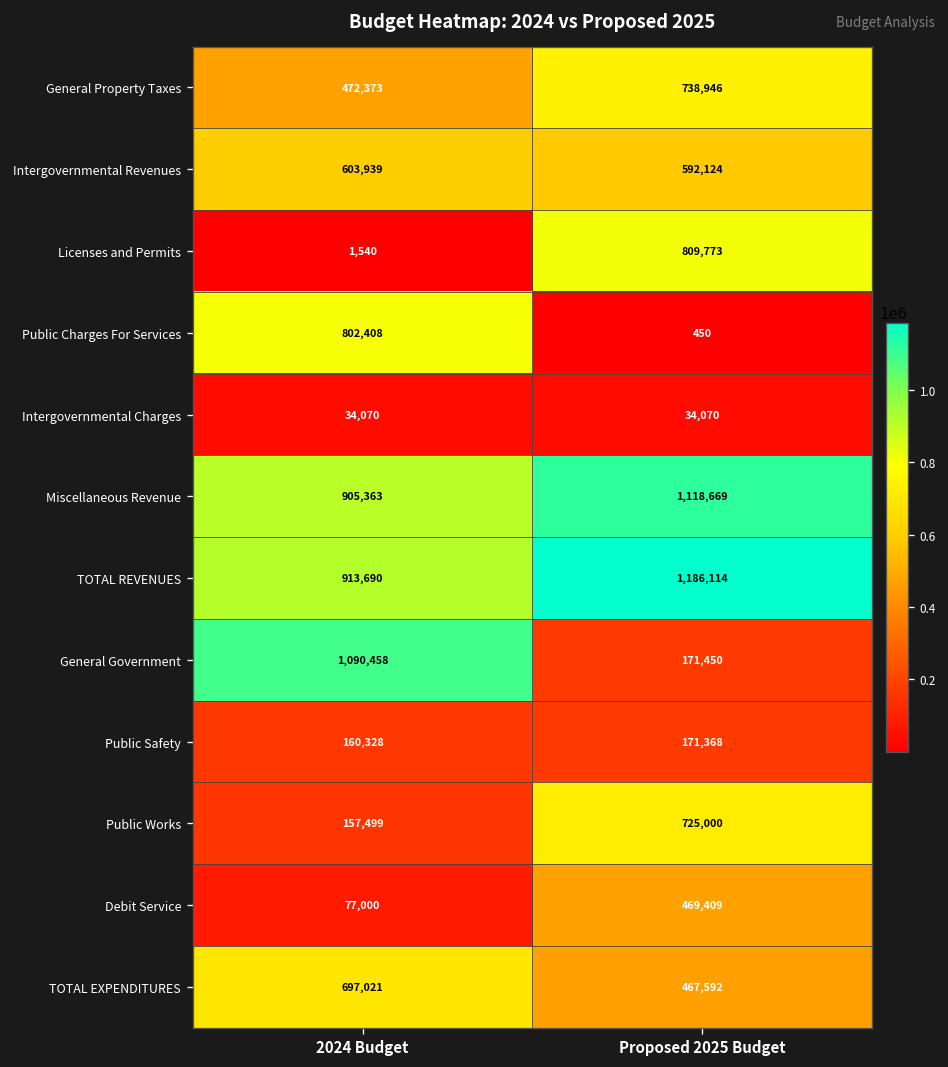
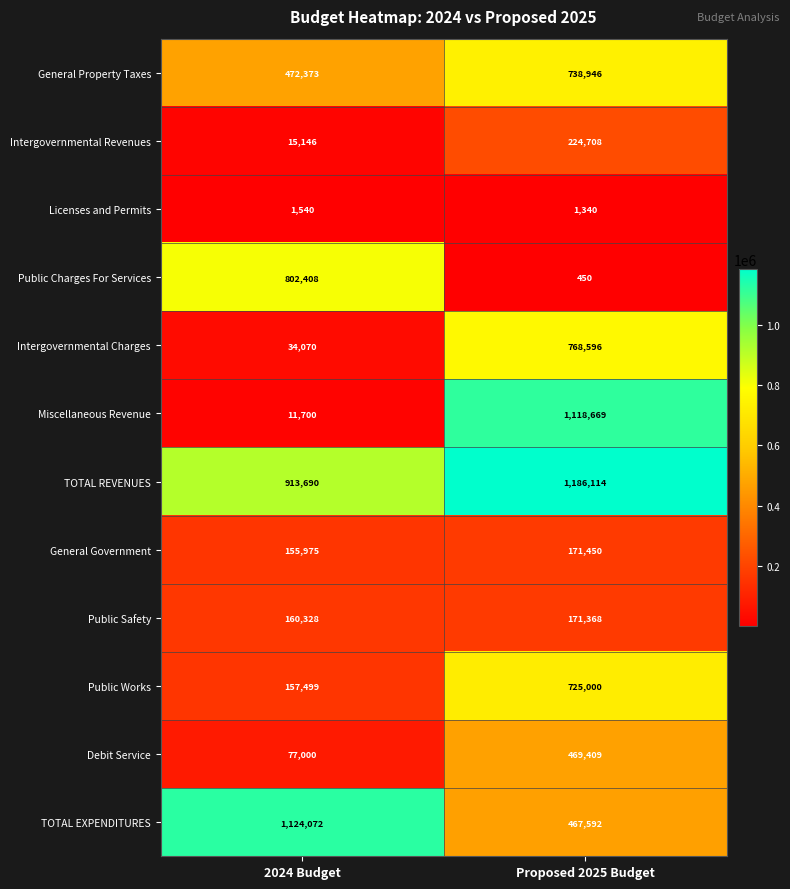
  {
    "General Property Taxes": {
      "2024 Budget": "472,373",
      "Proposed 2025 Budget": "738,946"
    },
    "Intergovernmental Revenues": {
-     "2024 Budget": "603,939",
-     "Proposed 2025 Budget": "592,124"
+     "2024 Budget": "15,146",
+     "Proposed 2025 Budget": "224,708"
    },
    "Licenses and Permits": {
      "2024 Budget": "1,540",
-     "Proposed 2025 Budget": "809,773"
+     "Proposed 2025 Budget": "1,340"
    },
    "Public Charges For Services": {
      "2024 Budget": "802,408",
      "Proposed 2025 Budget": "450"
    },
    "Intergovernmental Charges": {
      "2024 Budget": "34,070",
-     "Proposed 2025 Budget": "34,070"
+     "Proposed 2025 Budget": "768,596"
    },
    "Miscellaneous Revenue": {
-     "2024 Budget": "905,363",
+     "2024 Budget": "11,700",
      "Proposed 2025 Budget": "1,118,669"
    },
    "TOTAL REVENUES": {
      "2024 Budget": "913,690",
      "Proposed 2025 Budget": "1,186,114"
    },
    "General Government": {
-     "2024 Budget": "1,090,458",
+     "2024 Budget": "155,975",
      "Proposed 2025 Budget": "171,450"
    },
    "Public Safety": {
      "2024 Budget": "160,328",
      "Proposed 2025 Budget": "171,368"
    },
    "Public Works": {
      "2024 Budget": "157,499",
      "Proposed 2025 Budget": "725,000"
    },
    "Debit Service": {
      "2024 Budget": "77,000",
      "Proposed 2025 Budget": "469,409"
    },
    "TOTAL EXPENDITURES": {
-     "2024 Budget": "697,021",
+     "2024 Budget": "1,124,072",
      "Proposed 2025 Budget": "467,592"
    }
  }
